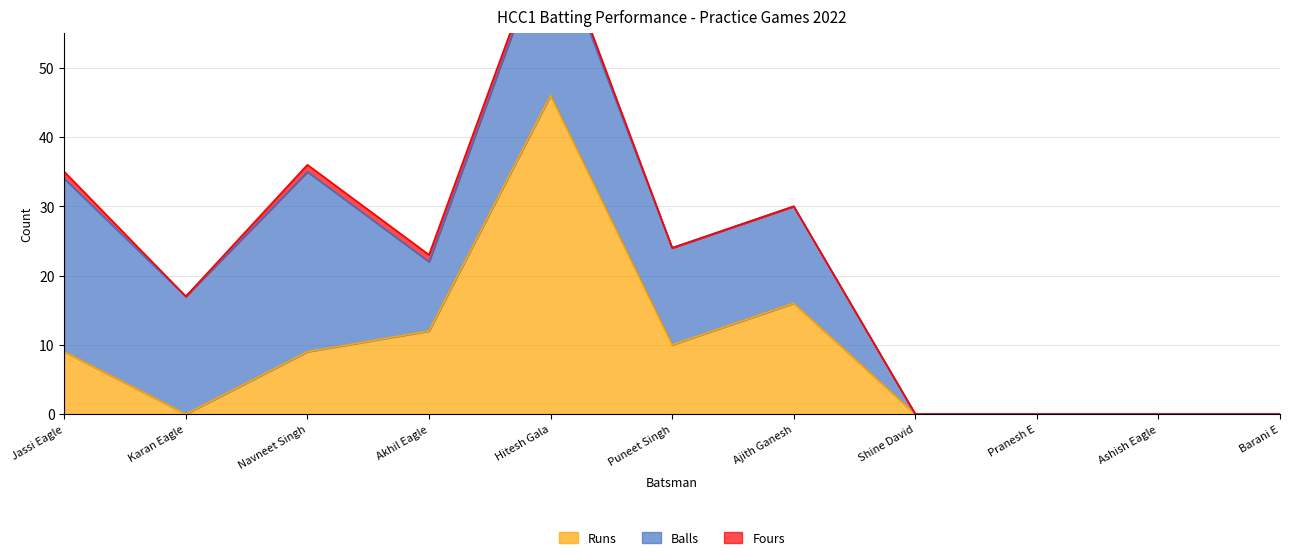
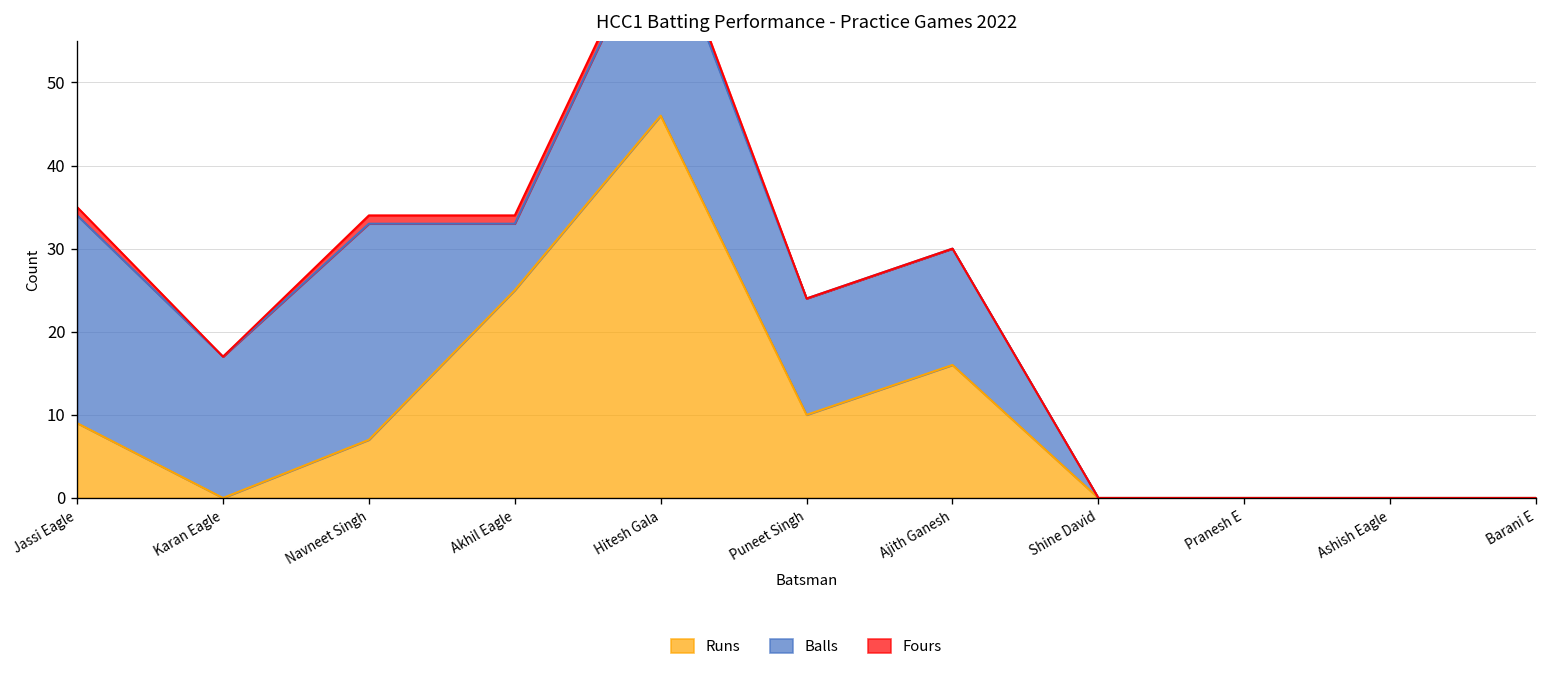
  {
    "Runs": {
      "Jassi Eagle": 9,
      "Karan Eagle": 0,
-     "Navneet Singh": 9,
-     "Akhil Eagle": 12,
+     "Navneet Singh": 7,
+     "Akhil Eagle": 25,
      "Hitesh Gala": 46,
      "Puneet Singh": 10,
      "Ajith Ganesh": 16
    },
    "Balls": {
      "Jassi Eagle": 25,
      "Navneet Singh": 26,
-     "Akhil Eagle": 10
+     "Akhil Eagle": 8
    },
    "Fours": {
      "Jassi Eagle": 1,
      "Navneet Singh": 1,
      "Akhil Eagle": 1
    }
  }
